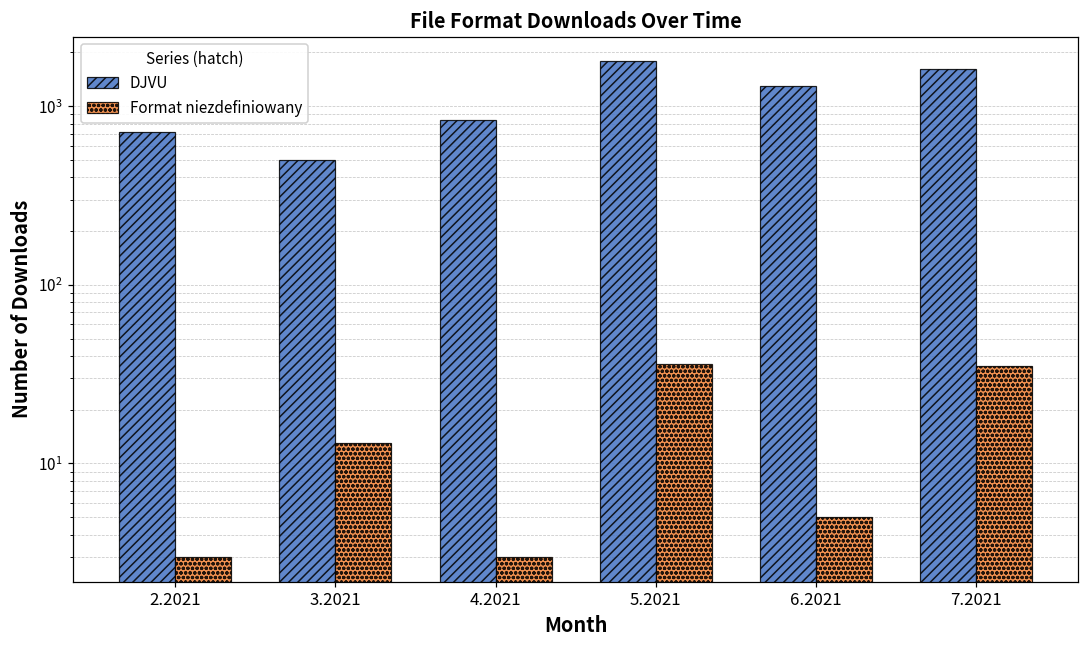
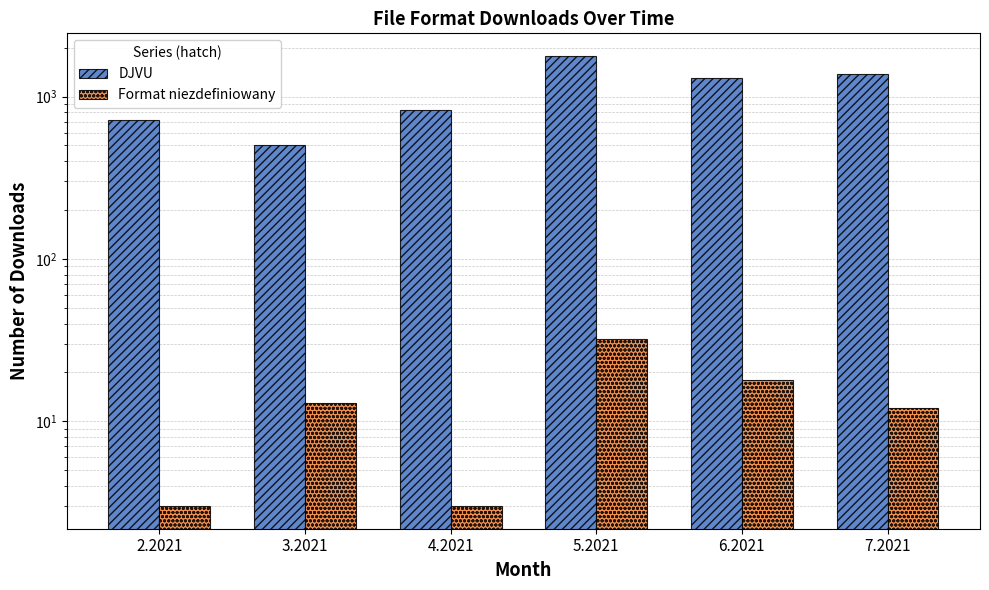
  {
    "DJVU": {
      "2.2021": 700,
      "3.2021": 500,
      "4.2021": 800,
      "5.2021": 1800,
      "6.2021": 1300,
-     "7.2021": 1600
+     "7.2021": 1400
    },
    "Format niezdefiniowany": {
      "2.2021": 3,
      "3.2021": 13,
      "4.2021": 3,
-     "5.2021": 36,
-     "6.2021": 5,
-     "7.2021": 35
+     "5.2021": 32,
+     "6.2021": 18,
+     "7.2021": 12
    }
  }
